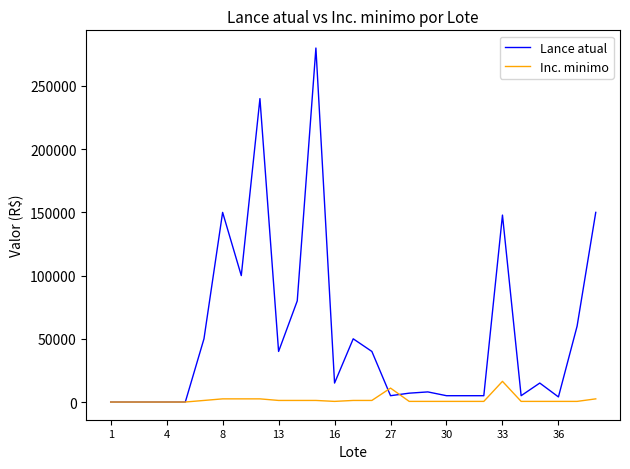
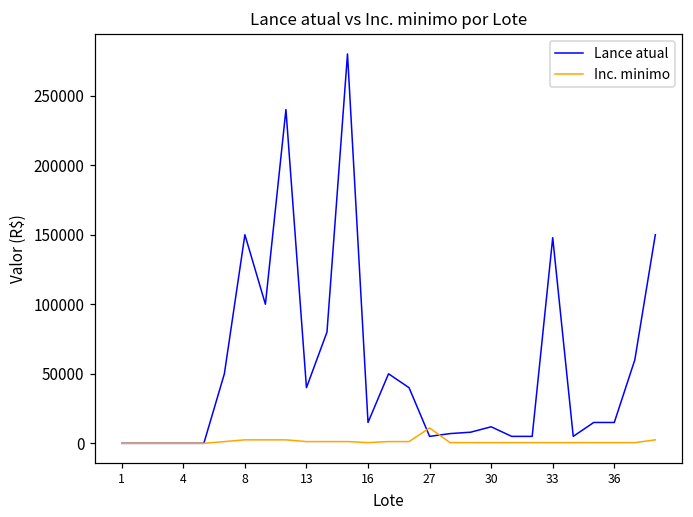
  {
    "Lance atual": {
      "27": 5000,
-     "30": 5000,
+     "30": 12000,
      "33": 148000,
-     "36": 4000
+     "36": 15000
    },
    "Inc. minimo": {
      "27": 11000,
      "30": 1000,
-     "33": 16000,
+     "33": 1000,
      "36": 1000
    }
  }
